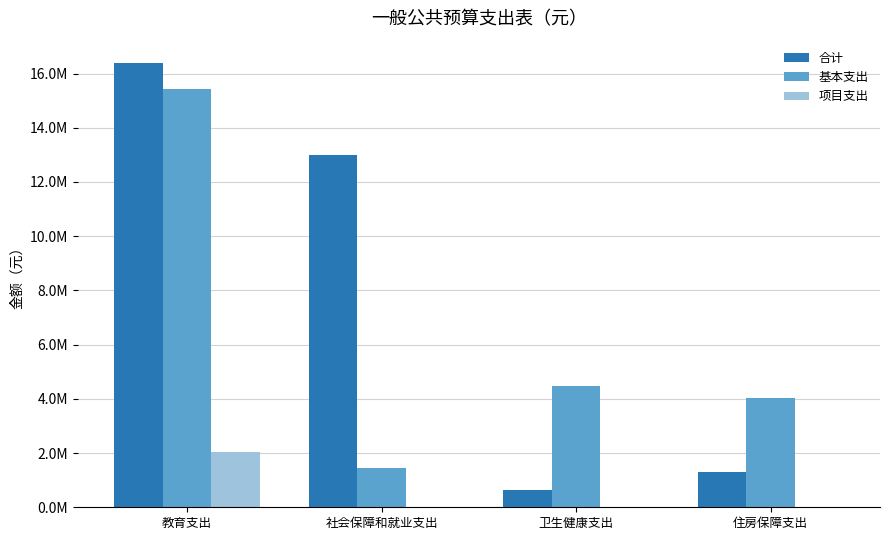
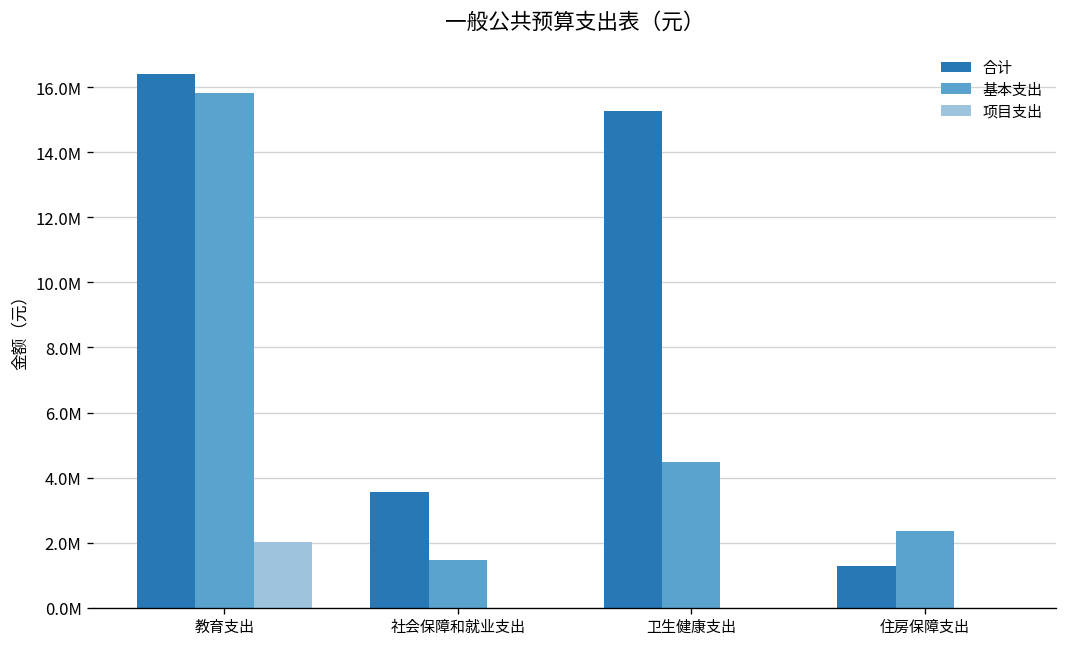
  {
    "合计": {
      "教育支出": 16400000,
-     "社会保障和就业支出": 13000000,
-     "卫生健康支出": 600000,
+     "社会保障和就业支出": 3600000,
+     "卫生健康支出": 15300000,
      "住房保障支出": 1300000
    },
    "基本支出": {
-     "教育支出": 15400000,
+     "教育支出": 15800000,
      "社会保障和就业支出": 1500000,
      "卫生健康支出": 4500000,
-     "住房保障支出": 4000000
+     "住房保障支出": 2300000
    },
    "项目支出": {
      "教育支出": 2000000,
      "社会保障和就业支出": 0,
      "卫生健康支出": 0,
      "住房保障支出": 0
    }
  }
